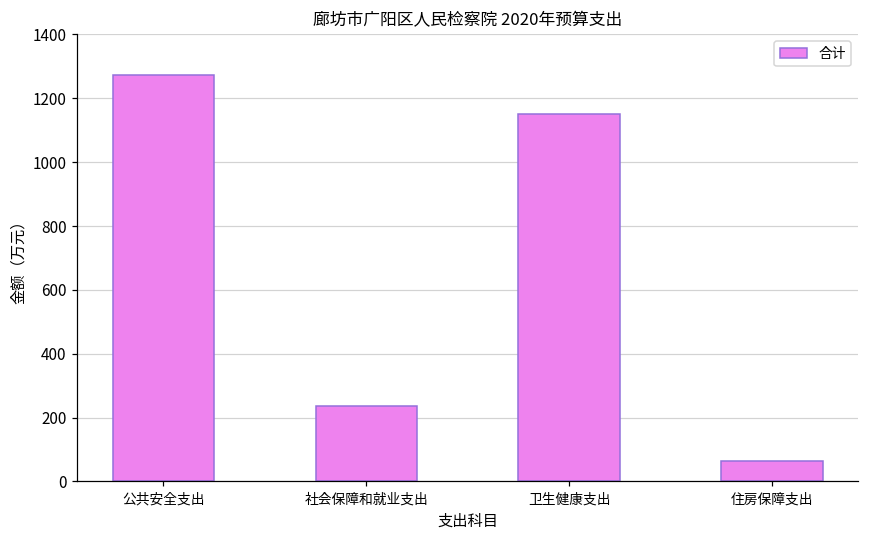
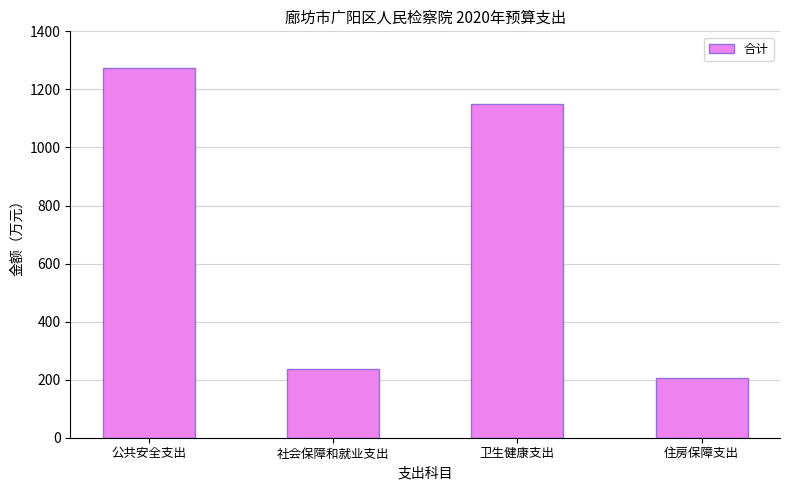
  {
    "公共安全支出": 1270,
    "社会保障和就业支出": 240,
    "卫生健康支出": 1150,
-   "住房保障支出": 60
+   "住房保障支出": 210
  }
